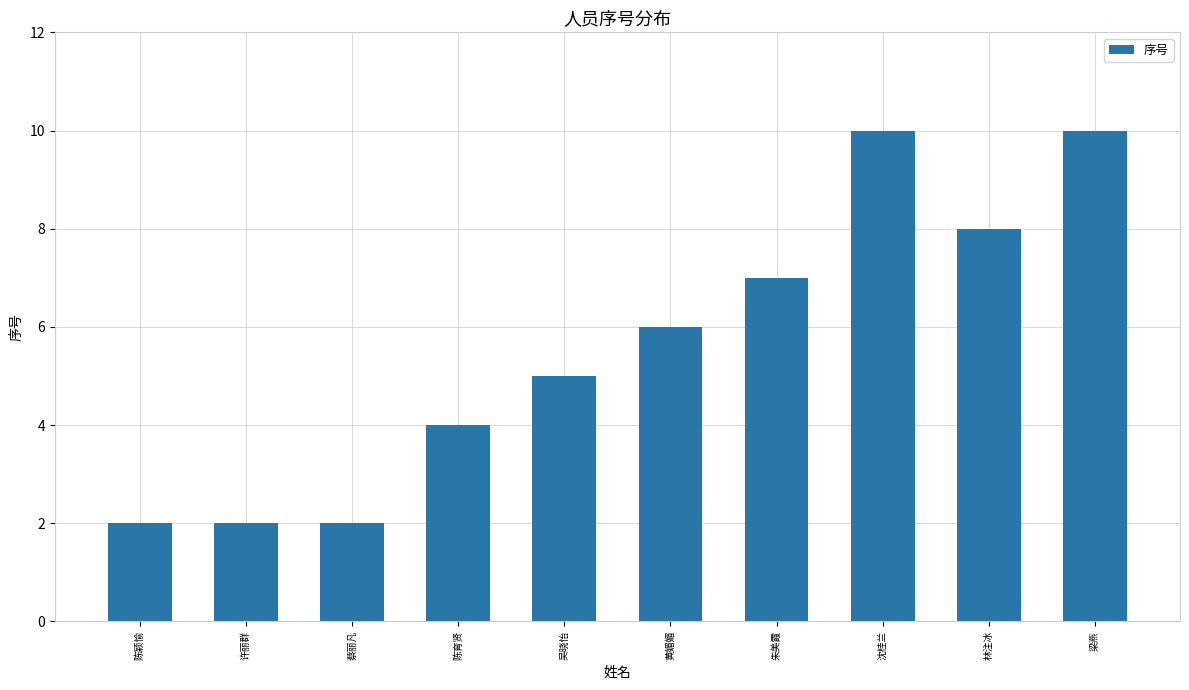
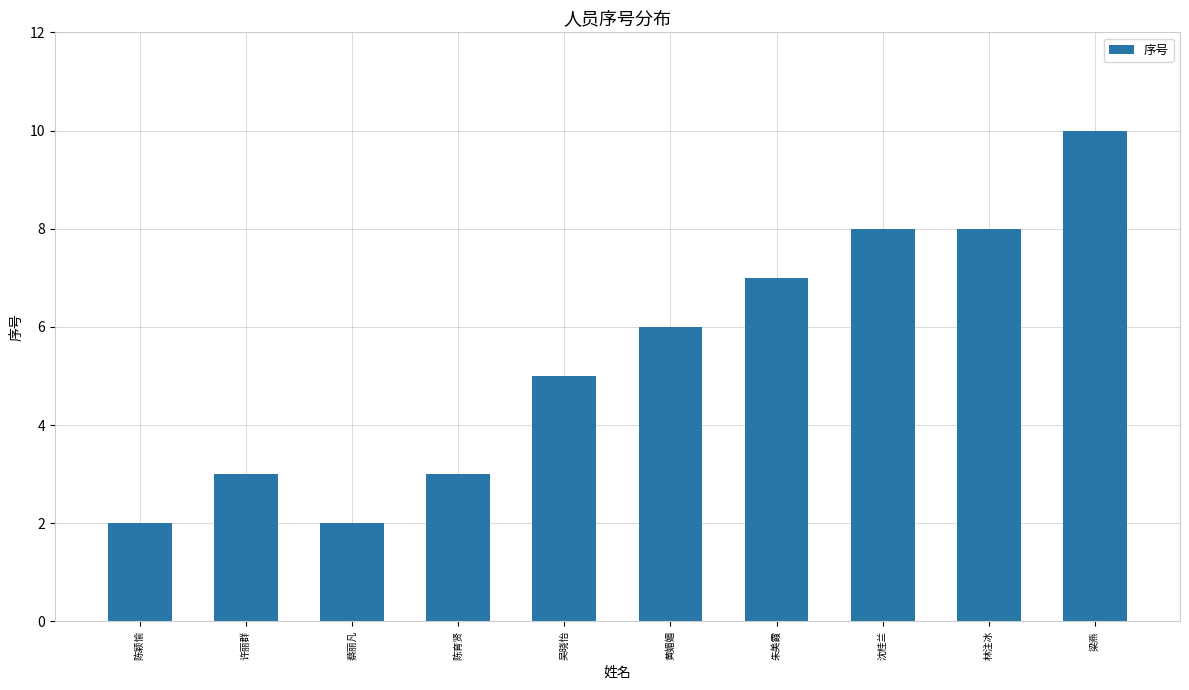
  {
    "陈颖愉": 2,
-   "许丽群": 2,
+   "许丽群": 3,
    "蔡丽凡": 2,
-   "陈育贤": 4,
+   "陈育贤": 3,
    "吴晓怡": 5,
    "黄媚媚": 6,
    "朱美霞": 7,
-   "沈桂兰": 10,
+   "沈桂兰": 8,
    "林注冰": 8,
    "梁燕": 10
  }
